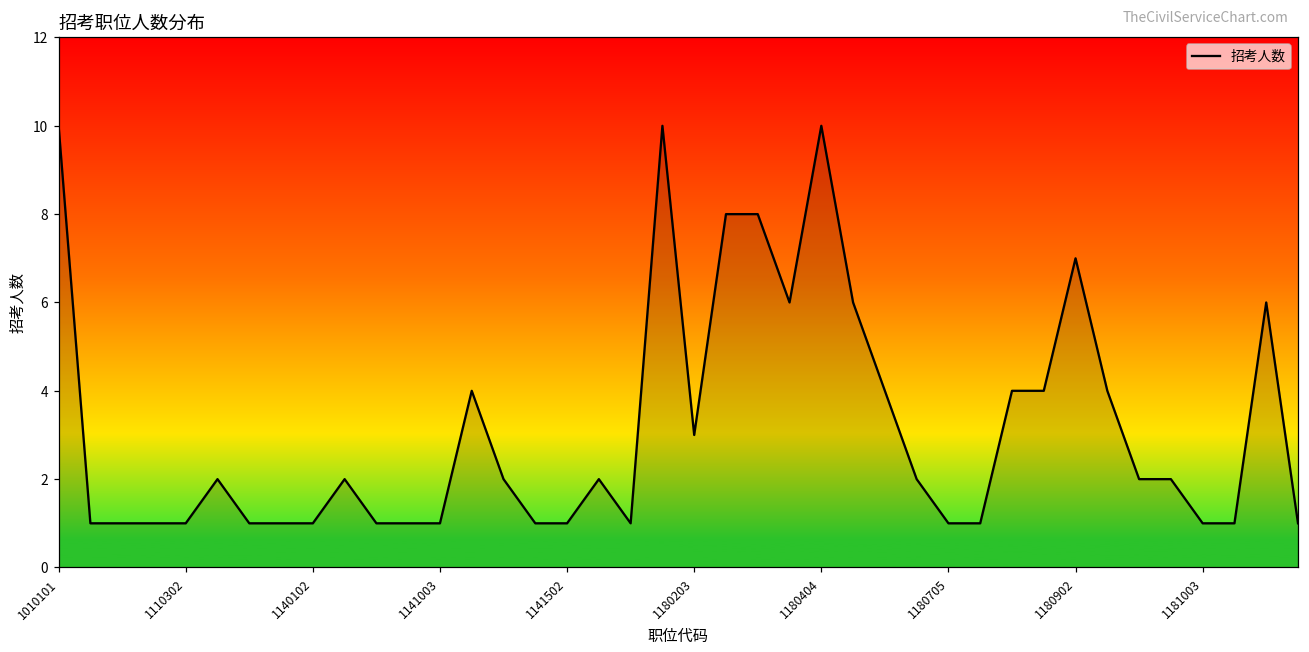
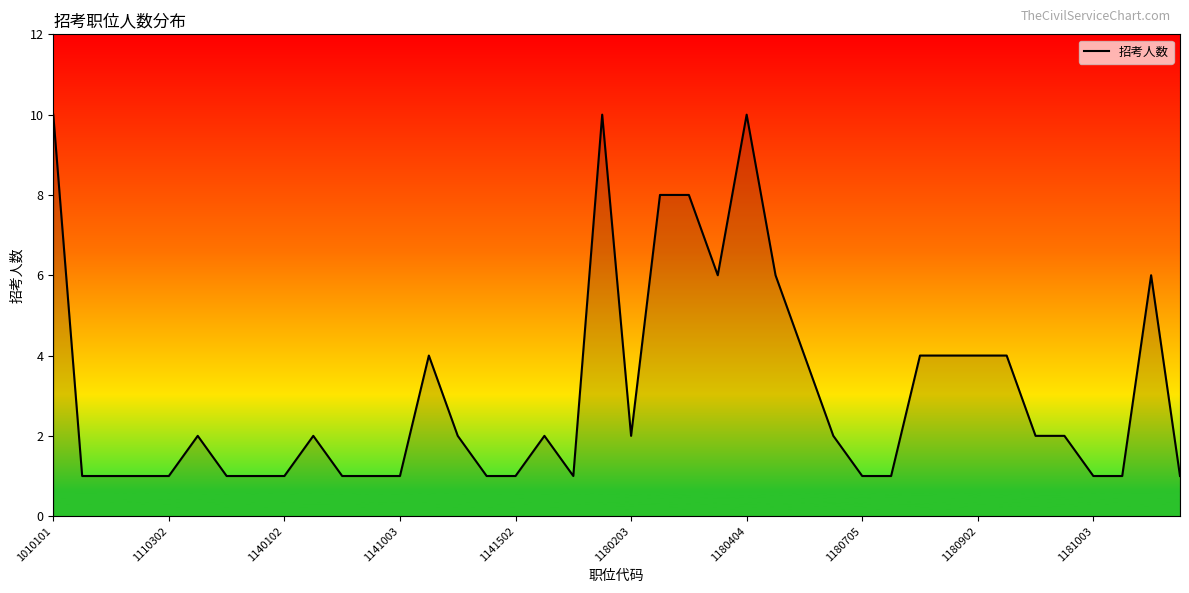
  {
    "1010101": 10,
    "1110302": 1,
    "1140102": 1,
    "1141003": 1,
    "1141502": 1,
-   "1180203": 3,
+   "1180203": 2,
    "1180404": 10,
    "1180705": 1,
-   "1180902": 7,
+   "1180902": 4,
    "1181003": 1
  }
